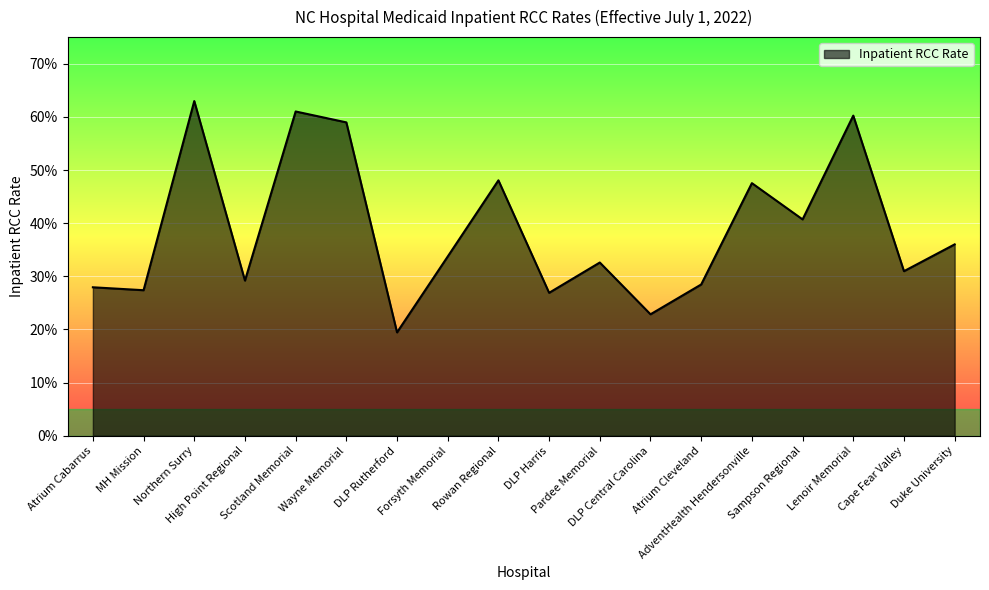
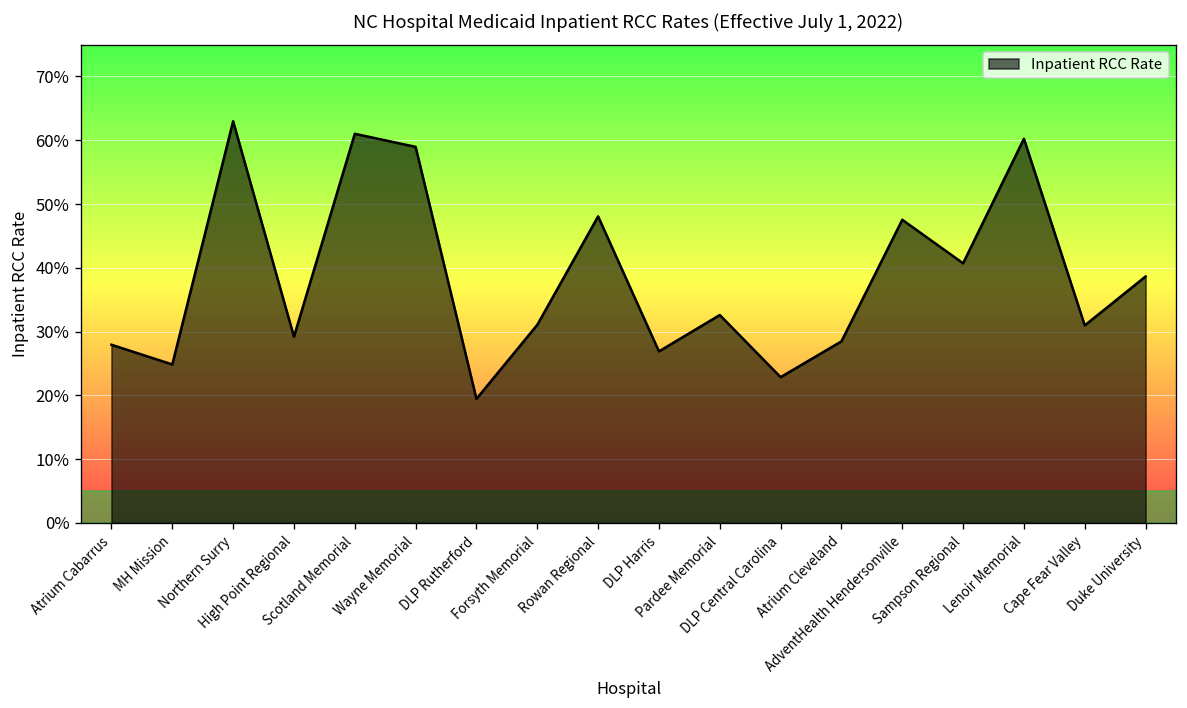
  {
    "Atrium Cabarrus": "28%",
-   "MH Mission": "27%",
+   "MH Mission": "25%",
    "Northern Surry": "63%",
    "High Point Regional": "29%",
    "Scotland Memorial": "61%",
    "Wayne Memorial": "59%",
    "DLP Rutherford": "19%",
-   "Forsyth Memorial": "34%",
+   "Forsyth Memorial": "31%",
    "Rowan Regional": "48%",
    "DLP Harris": "27%",
    "Pardee Memorial": "33%",
    "DLP Central Carolina": "23%",
    "Atrium Cleveland": "28%",
    "AdventHealth Hendersonville": "48%",
    "Sampson Regional": "41%",
    "Lenoir Memorial": "60%",
    "Cape Fear Valley": "31%",
-   "Duke University": "36%"
+   "Duke University": "39%"
  }
